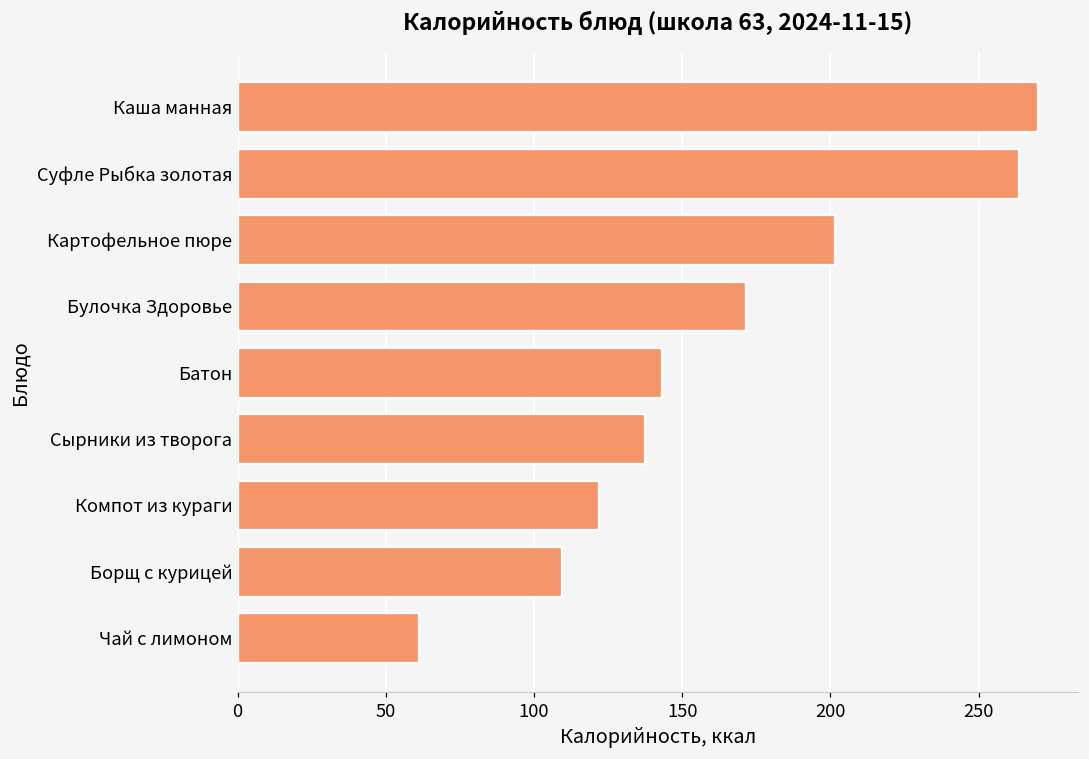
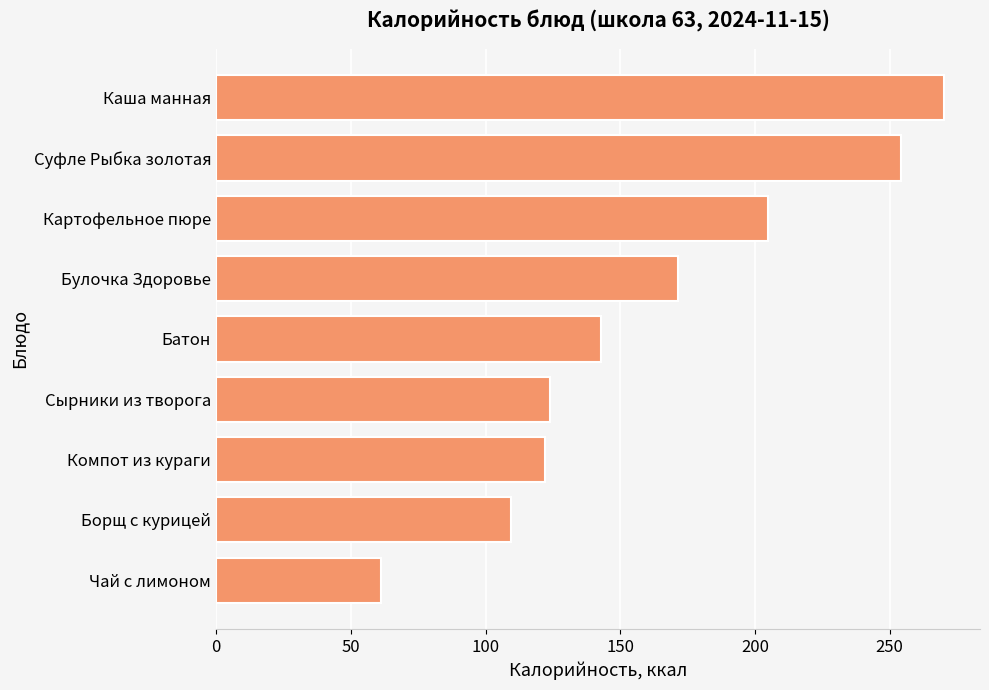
  {
    "Каша манная": 270,
-   "Суфле Рыбка золотая": 264,
-   "Картофельное пюре": 202,
+   "Суфле Рыбка золотая": 254,
+   "Картофельное пюре": 205,
    "Булочка Здоровье": 171,
    "Батон": 143,
-   "Сырники из творога": 137,
+   "Сырники из творога": 124,
    "Компот из кураги": 122,
    "Борщ с курицей": 110,
    "Чай с лимоном": 61
  }
